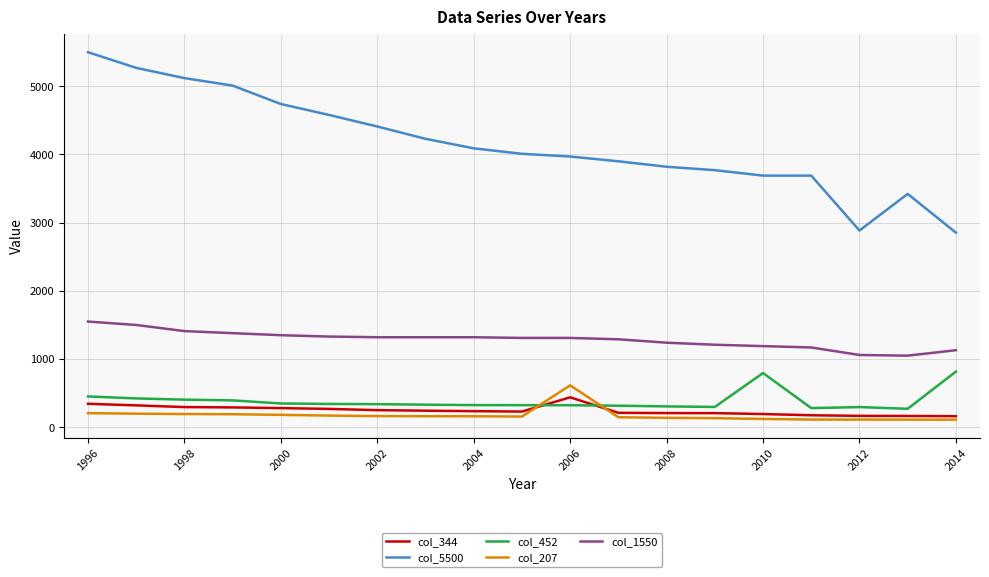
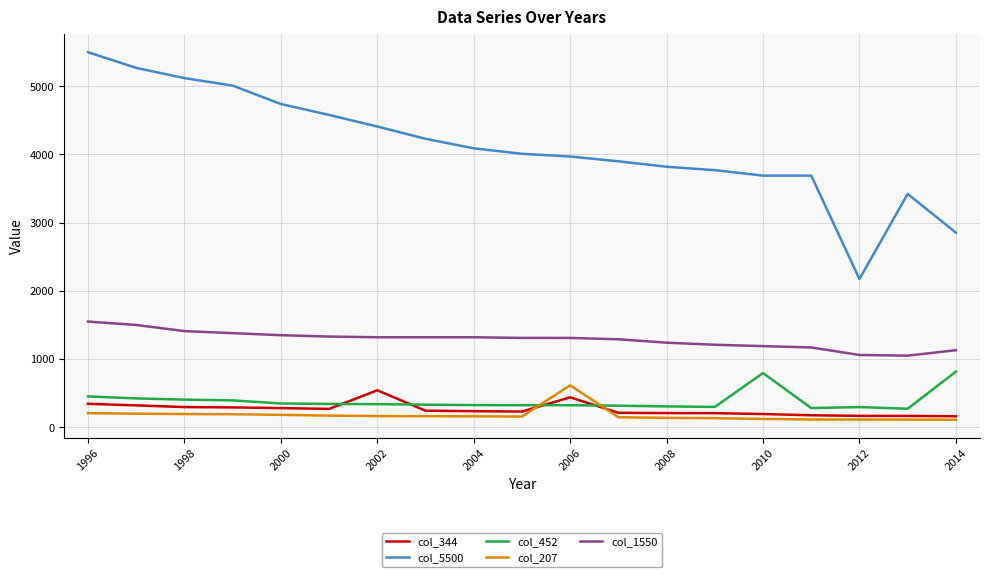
  {
    "col_344": {
      "1996": 300,
      "1998": 300,
      "2000": 300,
-     "2002": 300,
+     "2002": 500,
      "2004": 200,
      "2006": 400,
      "2008": 200,
      "2010": 200,
      "2012": 200,
      "2014": 200
    },
    "col_5500": {
      "1996": 5500,
      "1998": 5100,
      "2000": 4700,
      "2002": 4400,
      "2004": 4100,
      "2006": 4000,
      "2008": 3800,
      "2010": 3700,
-     "2012": 2900,
+     "2012": 2200,
      "2014": 2900
    },
    "col_452": {
      "1996": 500,
      "1998": 400,
      "2000": 300,
      "2002": 300,
      "2004": 300,
      "2006": 300,
      "2008": 300,
      "2010": 800,
      "2012": 300,
      "2014": 800
    },
    "col_207": {
      "1996": 200,
      "1998": 200,
      "2000": 200,
      "2002": 200,
      "2004": 200,
      "2006": 600,
      "2008": 100,
      "2010": 100,
      "2012": 100,
      "2014": 100
    },
    "col_1550": {
      "1996": 1600,
      "1998": 1400,
      "2000": 1400,
      "2002": 1300,
      "2004": 1300,
      "2006": 1300,
      "2008": 1200,
      "2010": 1200,
      "2012": 1100,
      "2014": 1100
    }
  }
